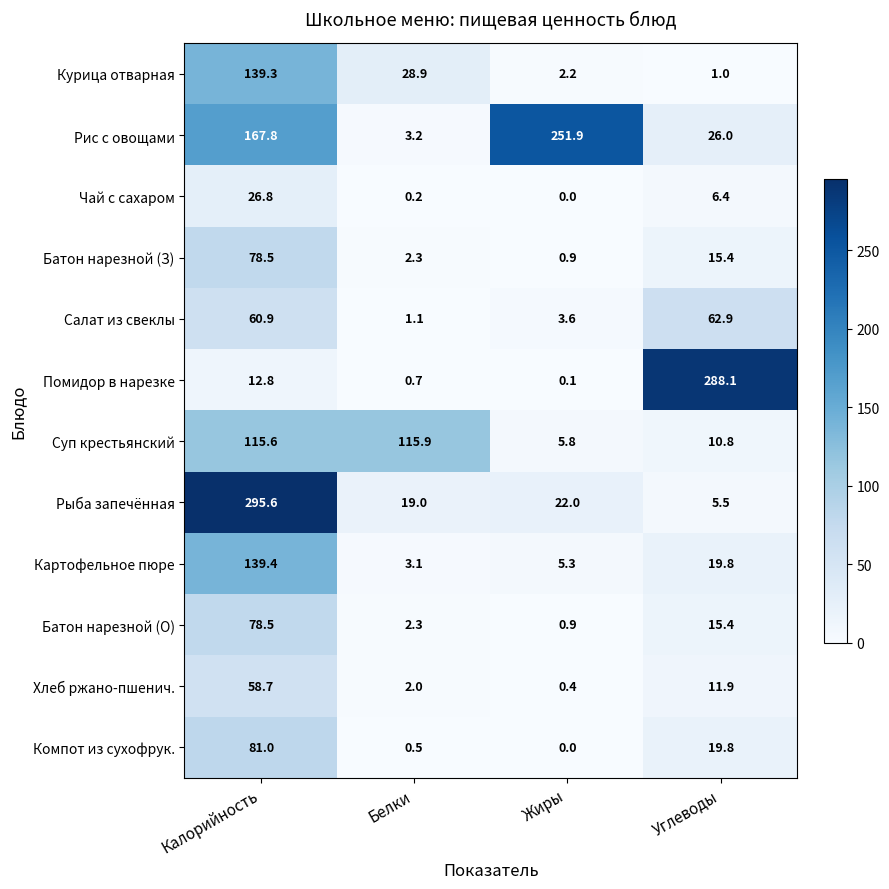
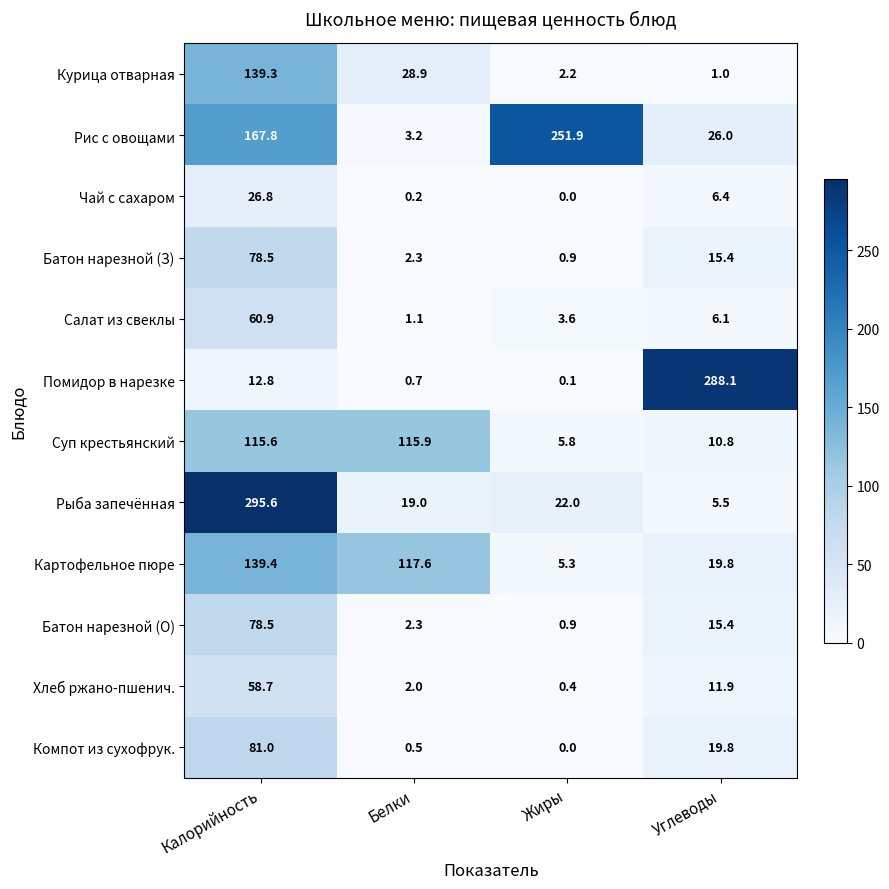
  {
    "Курица отварная": {
      "Калорийность": 139.3,
      "Белки": 28.9,
      "Жиры": 2.2,
      "Углеводы": 1.0
    },
    "Рис с овощами": {
      "Калорийность": 167.8,
      "Белки": 3.2,
      "Жиры": 251.9,
      "Углеводы": 26.0
    },
    "Чай с сахаром": {
      "Калорийность": 26.8,
      "Белки": 0.2,
      "Жиры": 0.0,
      "Углеводы": 6.4
    },
    "Батон нарезной (З)": {
      "Калорийность": 78.5,
      "Белки": 2.3,
      "Жиры": 0.9,
      "Углеводы": 15.4
    },
    "Салат из свеклы": {
      "Калорийность": 60.9,
      "Белки": 1.1,
      "Жиры": 3.6,
-     "Углеводы": 62.9
+     "Углеводы": 6.1
    },
    "Помидор в нарезке": {
      "Калорийность": 12.8,
      "Белки": 0.7,
      "Жиры": 0.1,
      "Углеводы": 288.1
    },
    "Суп крестьянский": {
      "Калорийность": 115.6,
      "Белки": 115.9,
      "Жиры": 5.8,
      "Углеводы": 10.8
    },
    "Рыба запечённая": {
      "Калорийность": 295.6,
      "Белки": 19.0,
      "Жиры": 22.0,
      "Углеводы": 5.5
    },
    "Картофельное пюре": {
      "Калорийность": 139.4,
-     "Белки": 3.1,
+     "Белки": 117.6,
      "Жиры": 5.3,
      "Углеводы": 19.8
    },
    "Батон нарезной (О)": {
      "Калорийность": 78.5,
      "Белки": 2.3,
      "Жиры": 0.9,
      "Углеводы": 15.4
    },
    "Хлеб ржано-пшенич.": {
      "Калорийность": 58.7,
      "Белки": 2.0,
      "Жиры": 0.4,
      "Углеводы": 11.9
    },
    "Компот из сухофрук.": {
      "Калорийность": 81.0,
      "Белки": 0.5,
      "Жиры": 0.0,
      "Углеводы": 19.8
    }
  }
